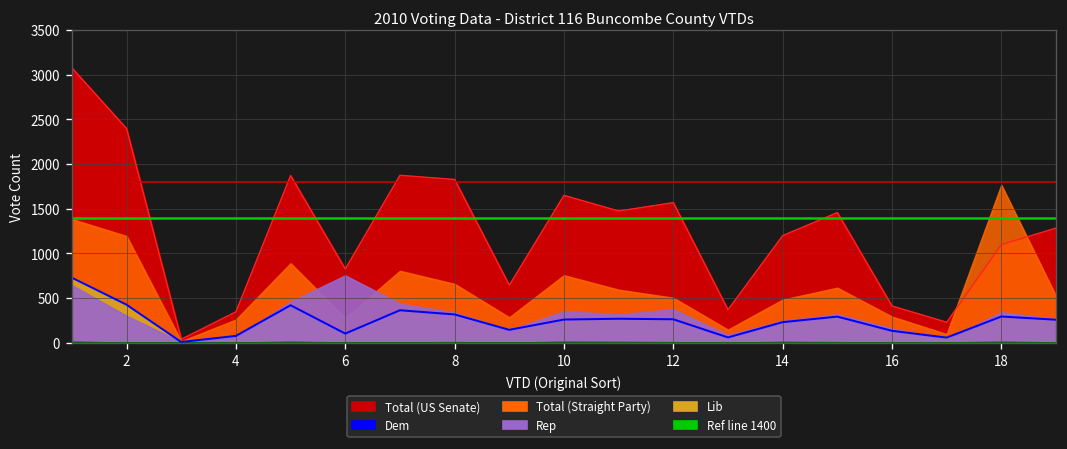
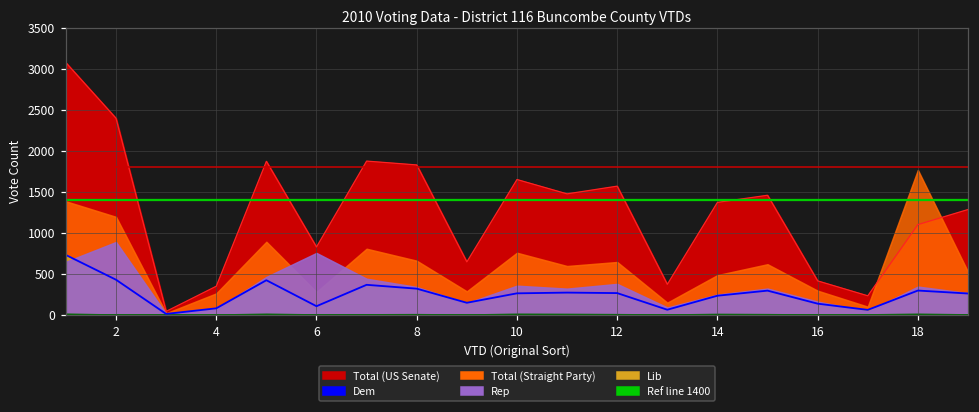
  {
    "Total (US Senate)": {
      "2": 2400,
      "4": 300,
      "6": 800,
      "8": 1800,
      "10": 1600,
      "12": 1600,
-     "14": 1200,
+     "14": 1400,
      "16": 400,
      "18": 1100
    },
    "Total (Straight Party)": {
      "2": 1200,
      "4": 300,
      "6": 300,
      "8": 700,
      "10": 800,
-     "12": 500,
+     "12": 600,
      "14": 500,
      "16": 300,
      "18": 1800
    },
    "Rep": {
-     "2": 300,
+     "2": 900,
      "6": 800,
      "10": 400,
      "12": 400,
      "18": 300
    }
  }
